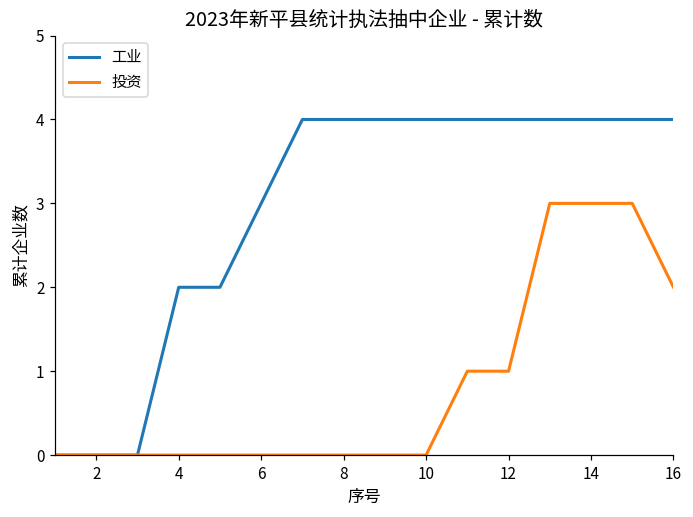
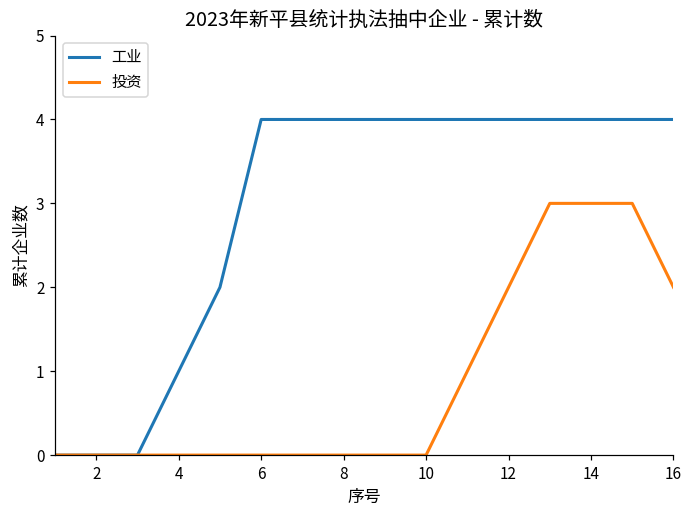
  {
    "工业": {
-     "4": 2,
-     "6": 3,
+     "4": 1,
+     "6": 4,
      "8": 4,
      "10": 4,
      "12": 4,
      "14": 4,
      "16": 4
    },
    "投资": {
      "4": 0,
      "6": 0,
      "8": 0,
      "10": 0,
-     "12": 1,
+     "12": 2,
      "14": 3,
      "16": 2
    }
  }
